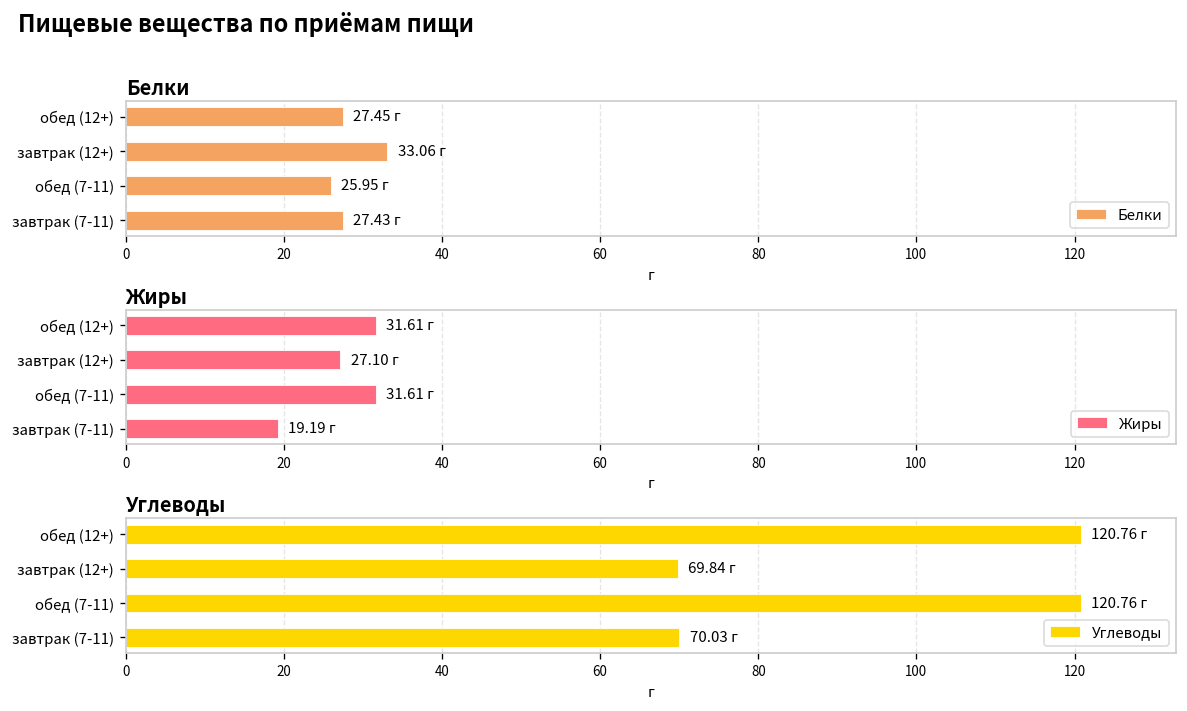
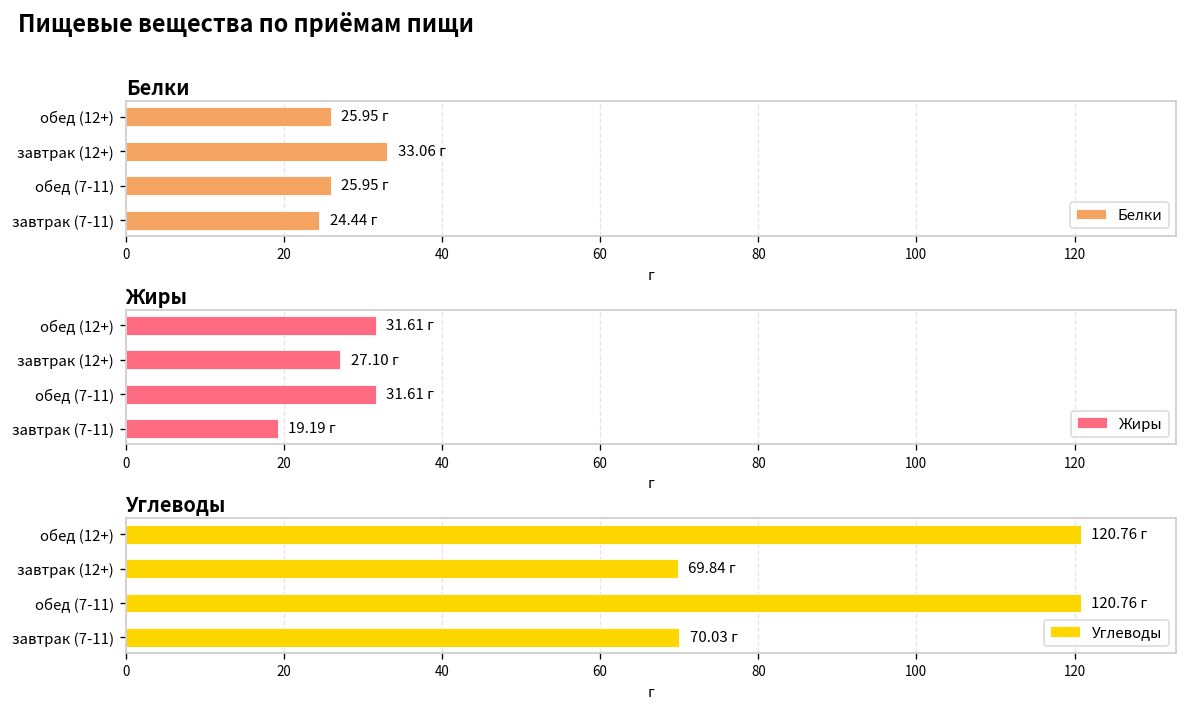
  {
    "Белки": {
-     "обед (12+)": 27.45,
+     "обед (12+)": 25.95,
      "завтрак (12+)": 33.06,
      "обед (7-11)": 25.95,
-     "завтрак (7-11)": 27.43
+     "завтрак (7-11)": 24.44
    },
    "Жиры": {
      "обед (12+)": 31.61,
      "завтрак (12+)": 27.10,
      "обед (7-11)": 31.61,
      "завтрак (7-11)": 19.19
    },
    "Углеводы": {
      "обед (12+)": 120.76,
      "завтрак (12+)": 69.84,
      "обед (7-11)": 120.76,
      "завтрак (7-11)": 70.03
    }
  }
